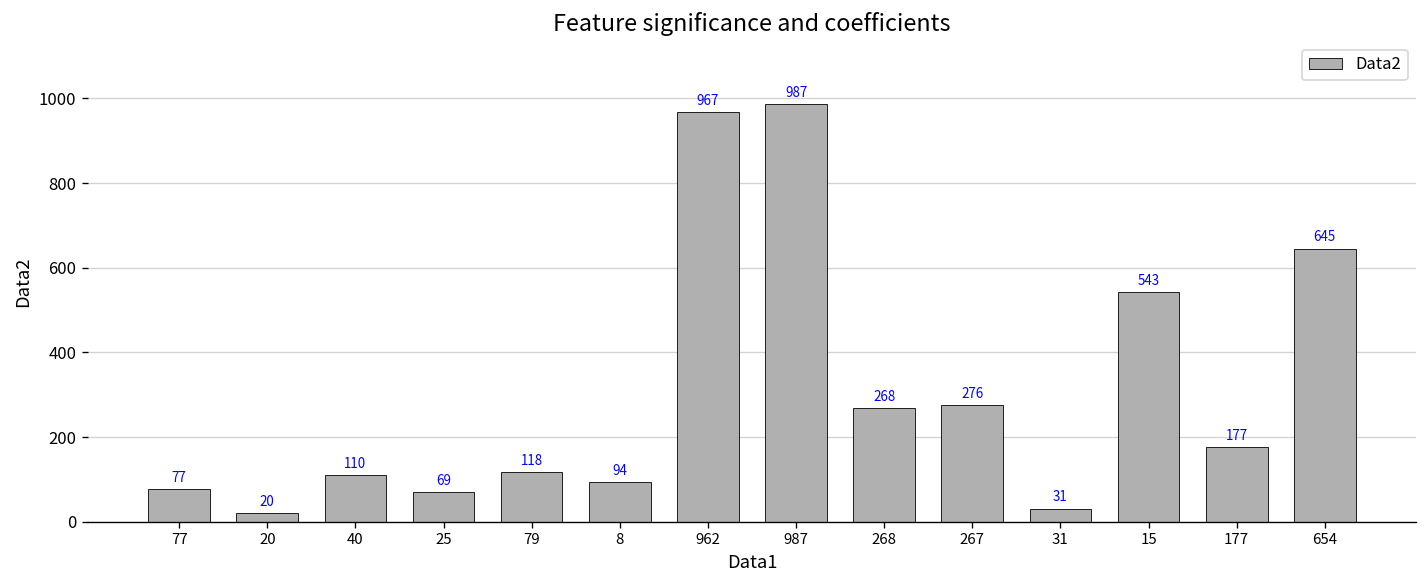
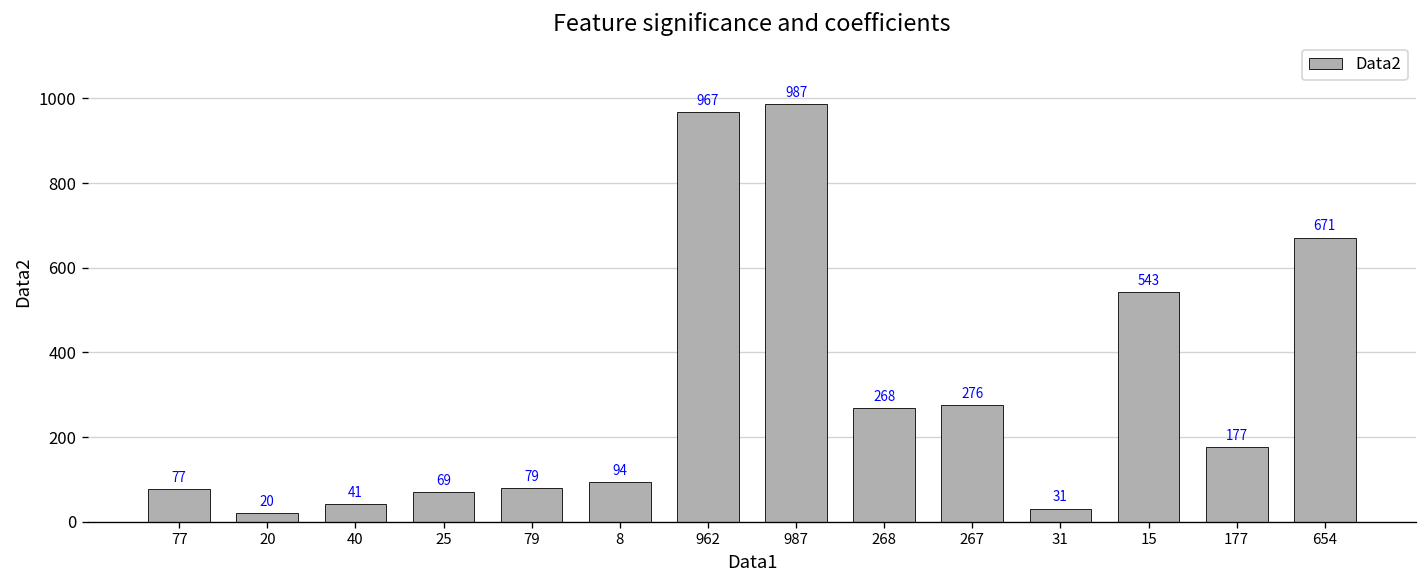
  {
    "77": 77,
    "20": 20,
-   "40": 110,
+   "40": 41,
    "25": 69,
-   "79": 118,
+   "79": 79,
    "8": 94,
    "962": 967,
    "987": 987,
    "268": 268,
    "267": 276,
    "31": 31,
    "15": 543,
    "177": 177,
-   "654": 645
+   "654": 671
  }
